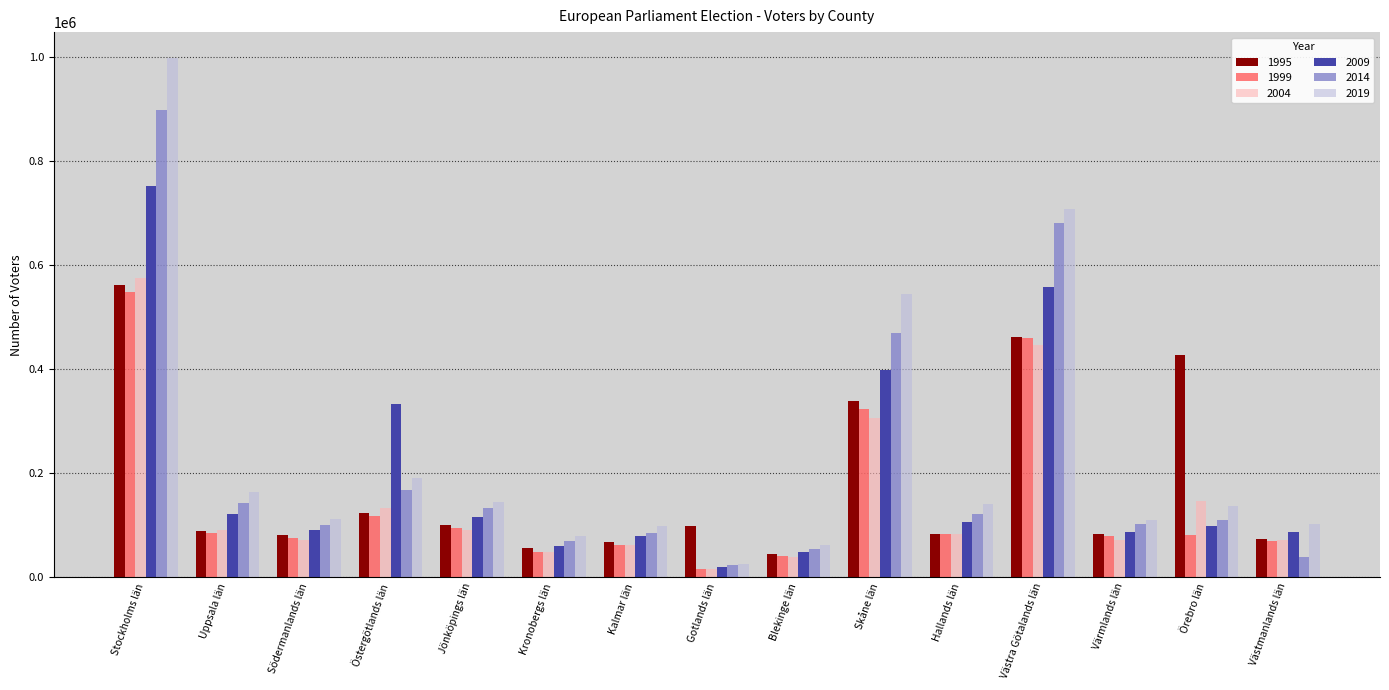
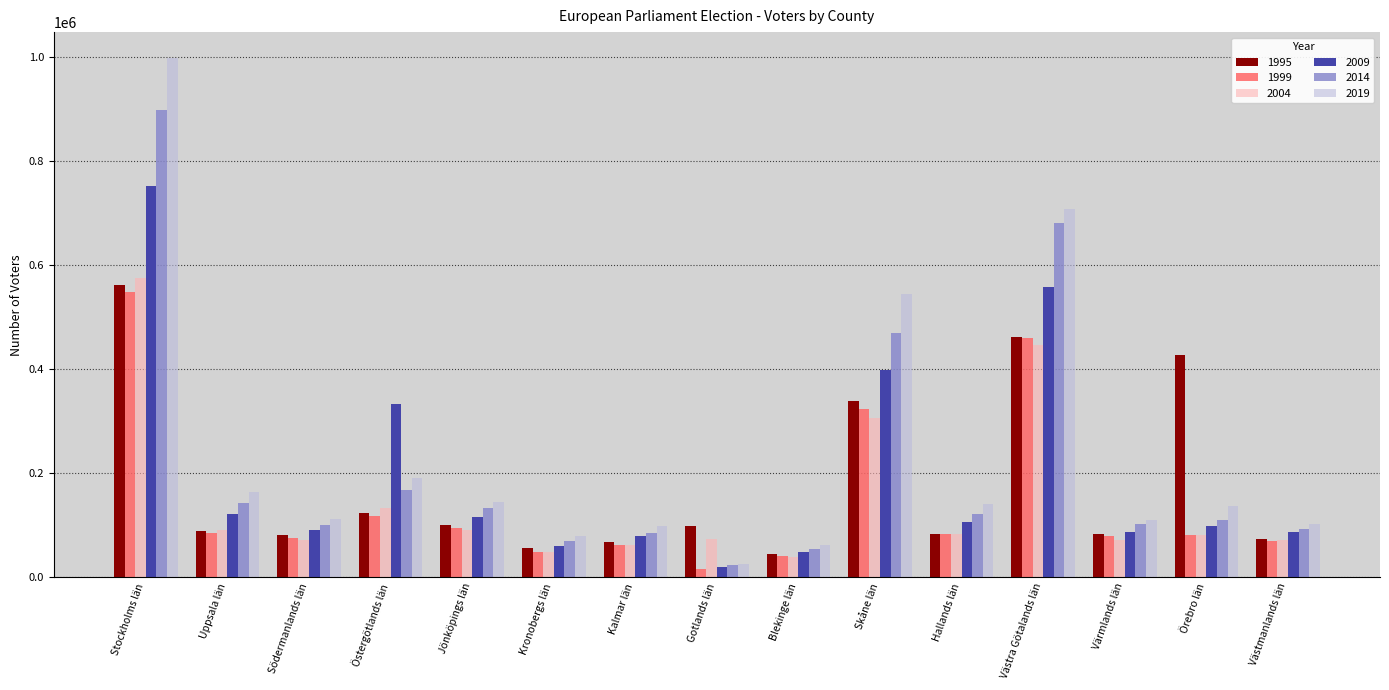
  {
    "1995": {
      "Stockholms län": 560000,
      "Uppsala län": 90000,
      "Södermanlands län": 80000,
      "Östergötlands län": 120000,
      "Jönköpings län": 100000,
      "Kronobergs län": 60000,
      "Kalmar län": 70000,
      "Gotlands län": 100000,
      "Blekinge län": 40000,
      "Skåne län": 340000,
      "Hallands län": 80000,
      "Västra Götalands län": 460000,
      "Värmlands län": 80000,
      "Örebro län": 430000,
      "Västmanlands län": 70000
    },
    "1999": {
      "Stockholms län": 550000,
      "Uppsala län": 90000,
      "Södermanlands län": 80000,
      "Östergötlands län": 120000,
      "Jönköpings län": 100000,
      "Kronobergs län": 50000,
      "Kalmar län": 60000,
      "Gotlands län": 20000,
      "Blekinge län": 40000,
      "Skåne län": 320000,
      "Hallands län": 80000,
      "Västra Götalands län": 460000,
      "Värmlands län": 80000,
      "Örebro län": 80000,
      "Västmanlands län": 70000
    },
    "2004": {
      "Stockholms län": 570000,
      "Uppsala län": 90000,
      "Södermanlands län": 70000,
      "Östergötlands län": 130000,
      "Jönköpings län": 90000,
      "Kronobergs län": 50000,
      "Kalmar län": 60000,
-     "Gotlands län": 20000,
+     "Gotlands län": 70000,
      "Blekinge län": 40000,
      "Skåne län": 310000,
      "Hallands län": 80000,
      "Västra Götalands län": 450000,
      "Värmlands län": 70000,
-     "Örebro län": 150000,
+     "Örebro län": 80000,
      "Västmanlands län": 70000
    },
    "2009": {
      "Stockholms län": 750000,
      "Uppsala län": 120000,
      "Södermanlands län": 90000,
      "Östergötlands län": 330000,
      "Jönköpings län": 120000,
      "Kronobergs län": 60000,
      "Kalmar län": 80000,
      "Gotlands län": 20000,
      "Blekinge län": 50000,
      "Skåne län": 400000,
      "Hallands län": 110000,
      "Västra Götalands län": 560000,
      "Värmlands län": 90000,
      "Örebro län": 100000,
      "Västmanlands län": 90000
    },
    "2014": {
      "Stockholms län": 900000,
      "Uppsala län": 140000,
      "Södermanlands län": 100000,
      "Östergötlands län": 170000,
      "Jönköpings län": 130000,
      "Kronobergs län": 70000,
      "Kalmar län": 90000,
      "Gotlands län": 20000,
      "Blekinge län": 50000,
      "Skåne län": 470000,
      "Hallands län": 120000,
      "Västra Götalands län": 680000,
      "Värmlands län": 100000,
      "Örebro län": 110000,
-     "Västmanlands län": 40000
+     "Västmanlands län": 90000
    },
    "2019": {
      "Stockholms län": 1000000,
      "Uppsala län": 160000,
      "Södermanlands län": 110000,
      "Östergötlands län": 190000,
      "Jönköpings län": 150000,
      "Kronobergs län": 80000,
      "Kalmar län": 100000,
      "Gotlands län": 30000,
      "Blekinge län": 60000,
      "Skåne län": 540000,
      "Hallands län": 140000,
      "Västra Götalands län": 710000,
      "Värmlands län": 110000,
      "Örebro län": 140000,
      "Västmanlands län": 100000
    }
  }
